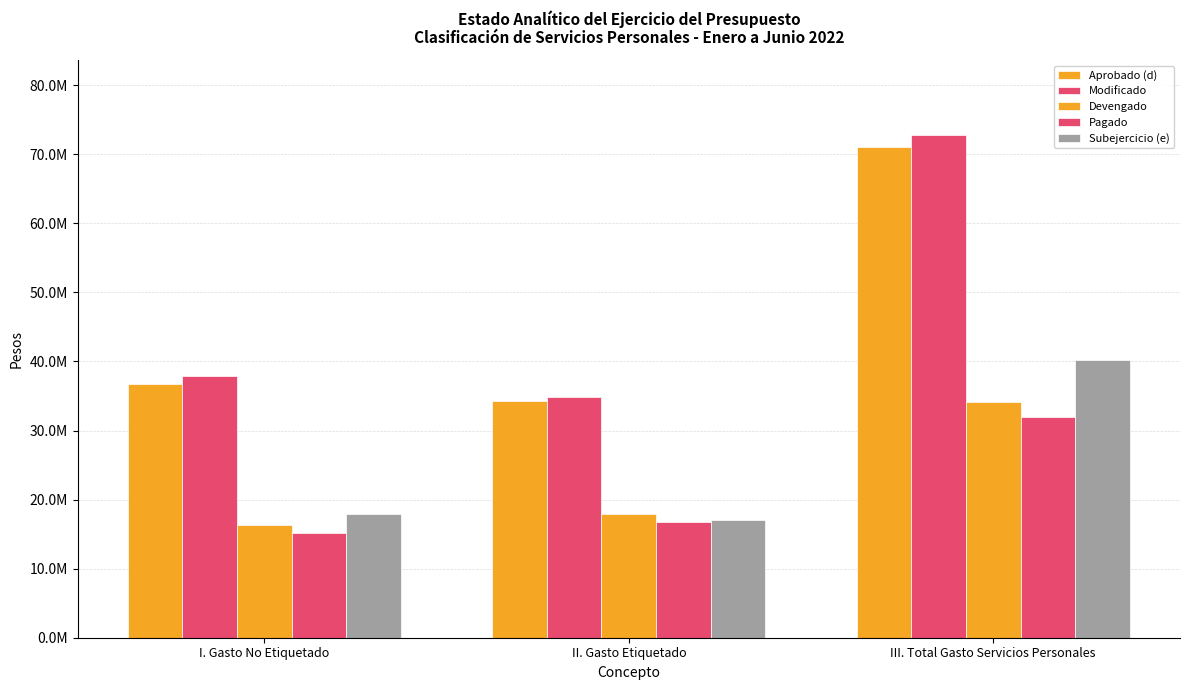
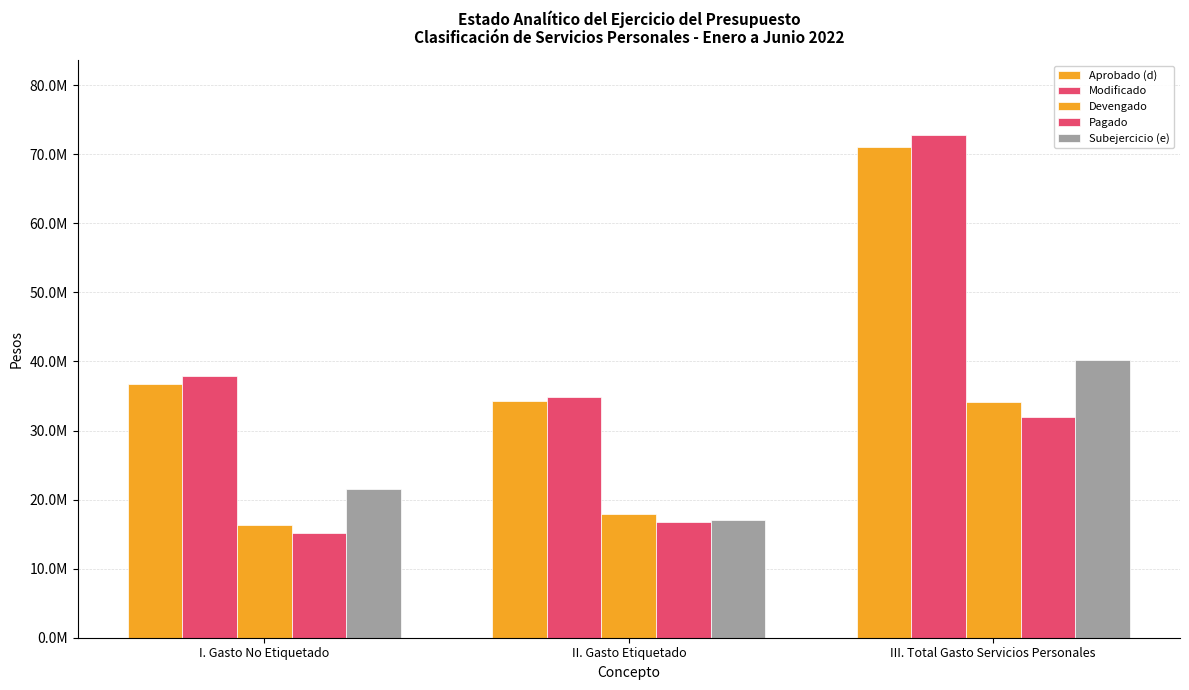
  {
    "Subejercicio (e)": {
-     "I. Gasto No Etiquetado": 18000000,
+     "I. Gasto No Etiquetado": 22000000,
      "II. Gasto Etiquetado": 17000000,
      "III. Total Gasto Servicios Personales": 40000000
    }
  }
